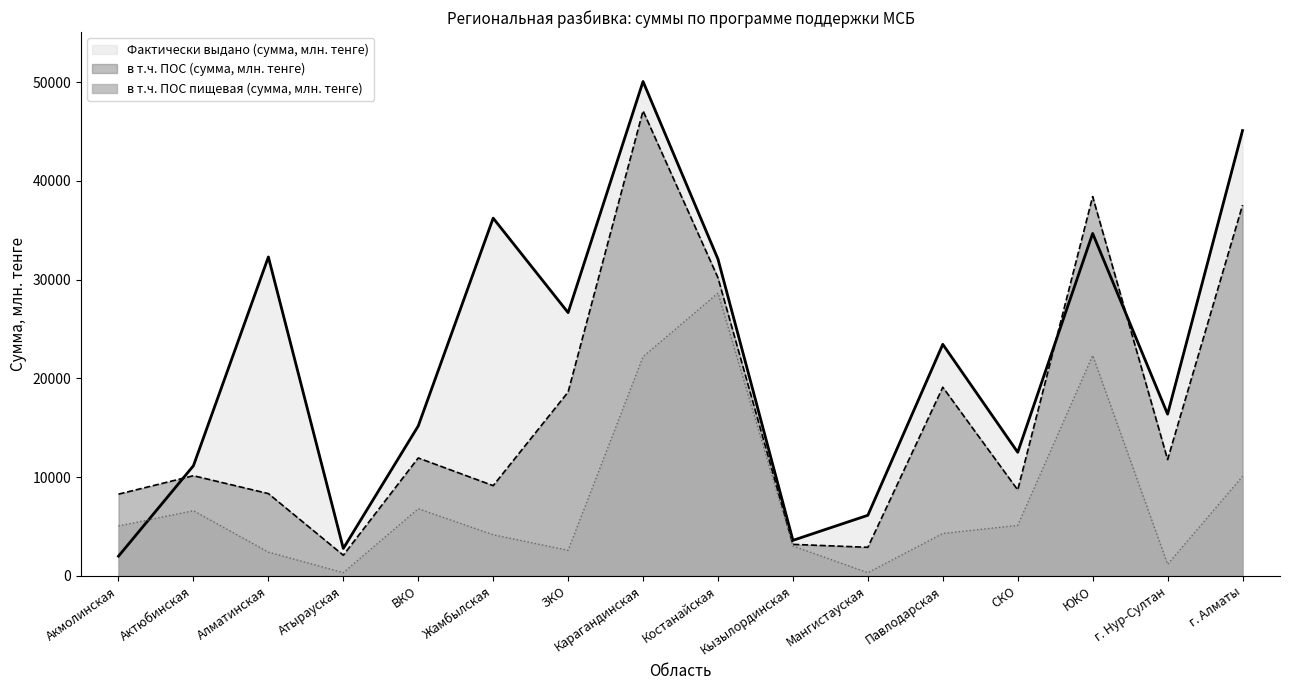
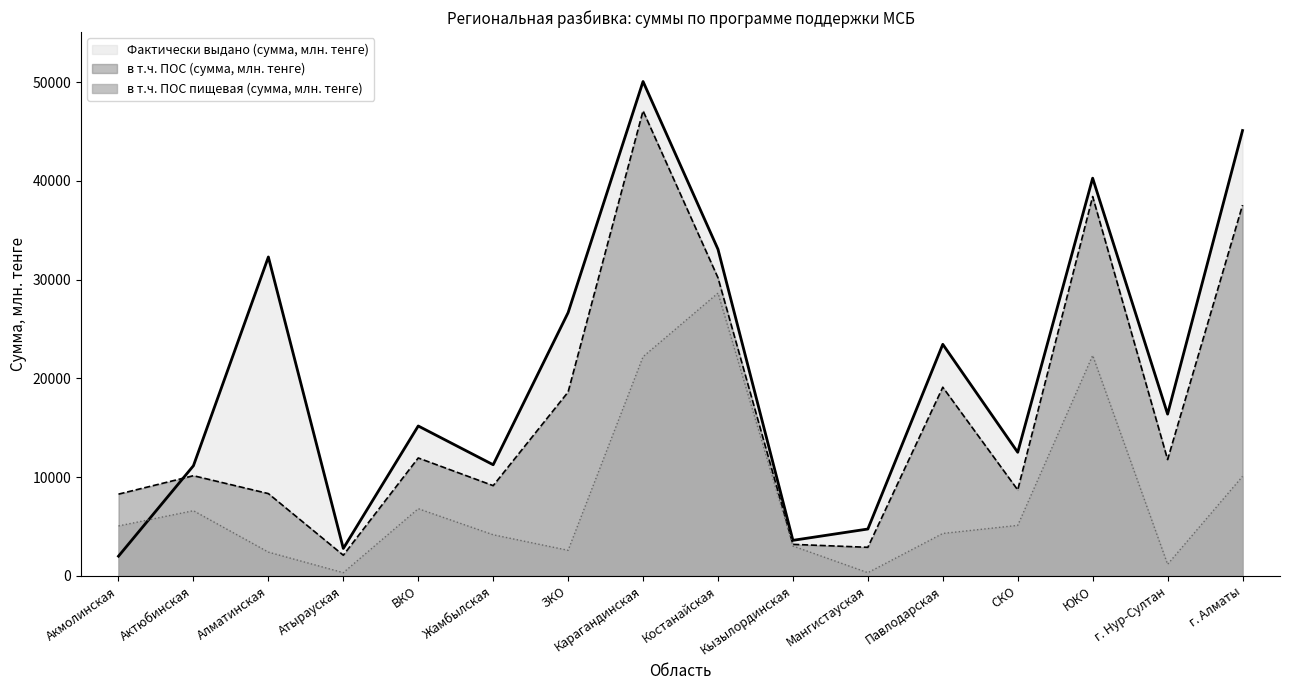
  {
    "Фактически выдано (сумма, млн. тенге)": {
      "Акмолинская": 2000,
      "Актюбинская": 11000,
      "Алматинская": 32000,
      "Атырауская": 3000,
      "ВКО": 15000,
-     "Жамбылская": 36000,
+     "Жамбылская": 11000,
      "ЗКО": 27000,
      "Карагандинская": 50000,
-     "Костанайская": 32000,
+     "Костанайская": 33000,
      "Кызылординская": 4000,
-     "Мангистауская": 6000,
+     "Мангистауская": 5000,
      "Павлодарская": 23000,
      "СКО": 13000,
-     "ЮКО": 35000,
+     "ЮКО": 40000,
      "г. Нур-Султан": 16000,
      "г. Алматы": 45000
    }
  }
